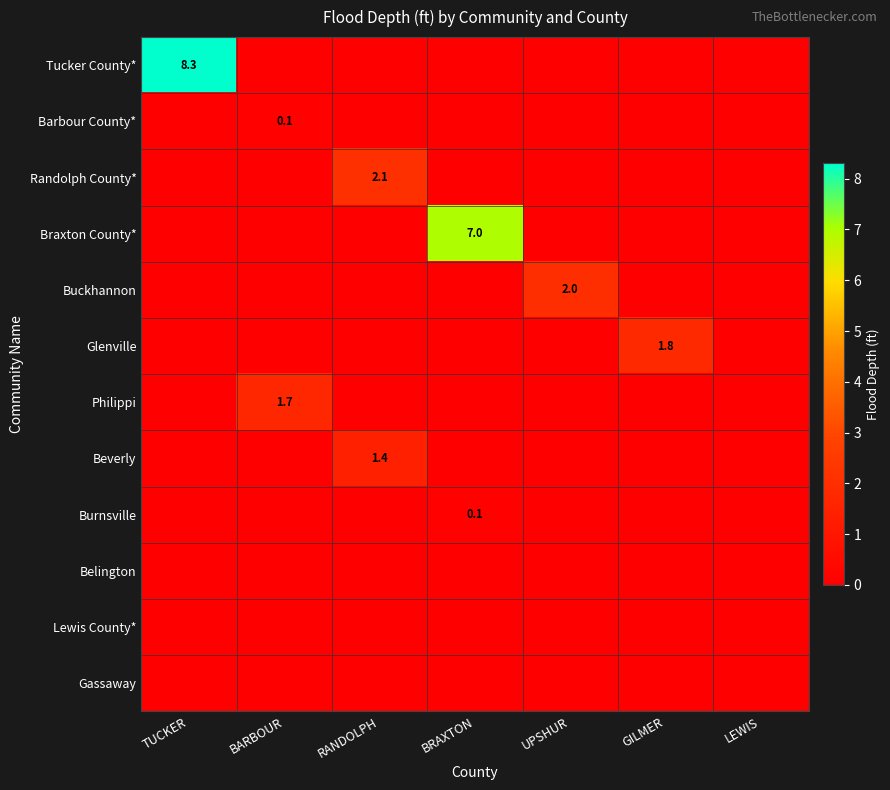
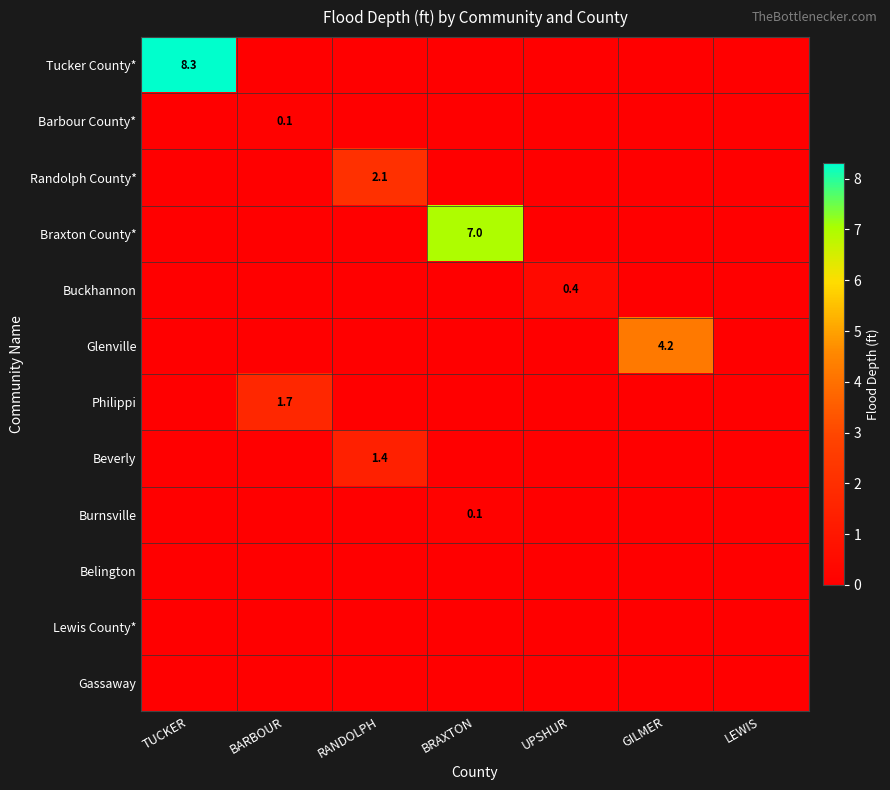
  {
    "Tucker County*": {
      "TUCKER": 8.3
    },
    "Barbour County*": {
      "BARBOUR": 0.1
    },
    "Randolph County*": {
      "RANDOLPH": 2.1
    },
    "Braxton County*": {
      "BRAXTON": 7.0
    },
    "Buckhannon": {
-     "UPSHUR": 2.0
+     "UPSHUR": 0.4
    },
    "Glenville": {
-     "GILMER": 1.8
+     "GILMER": 4.2
    },
    "Philippi": {
      "BARBOUR": 1.7
    },
    "Beverly": {
      "RANDOLPH": 1.4
    },
    "Burnsville": {
      "BRAXTON": 0.1
    }
  }
